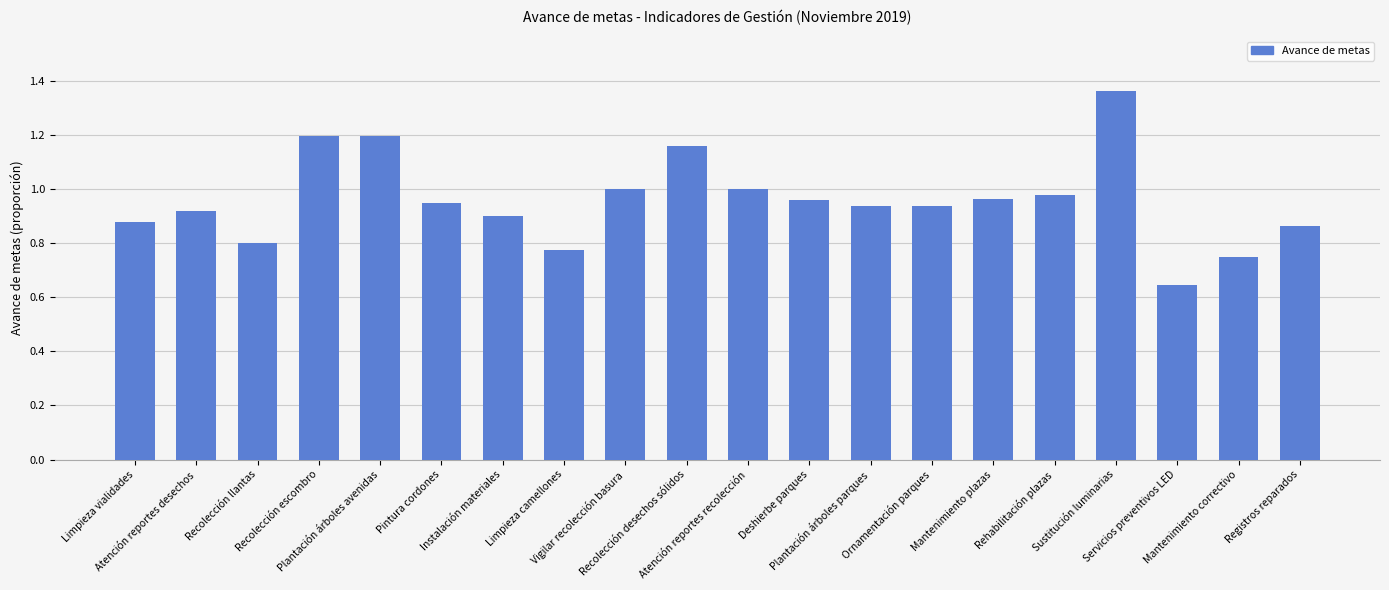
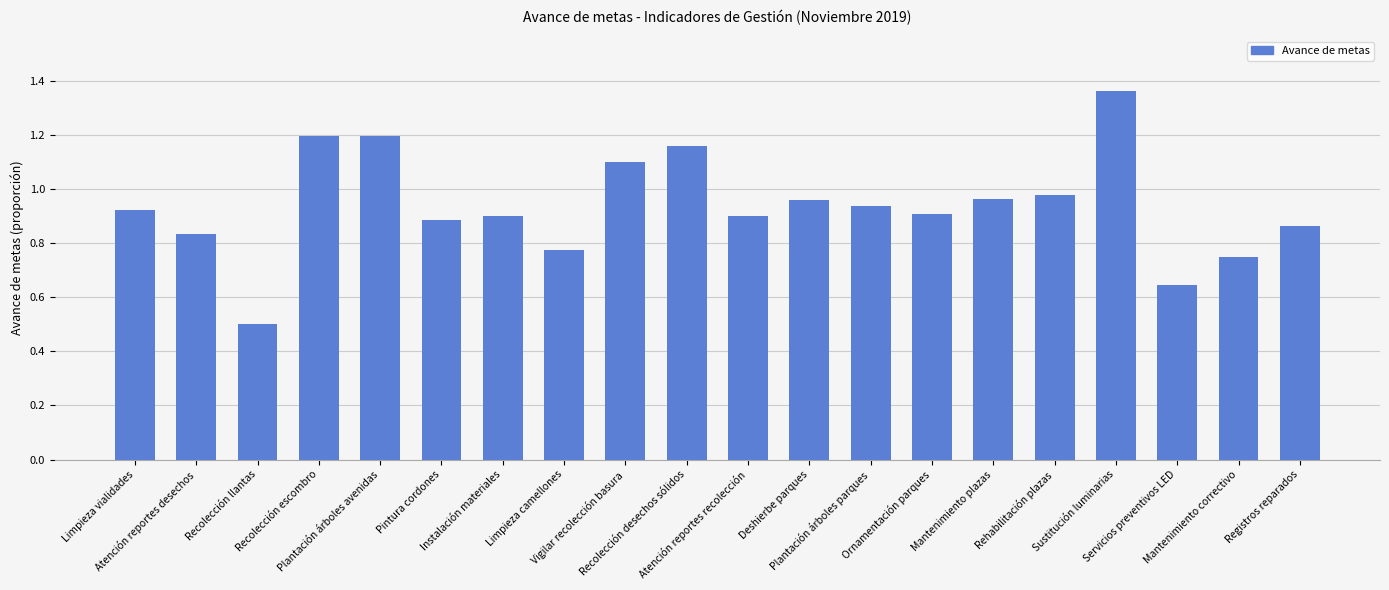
  {
-   "Limpieza vialidades": 0.88,
-   "Atención reportes desechos": 0.92,
-   "Recolección llantas": 0.8,
+   "Limpieza vialidades": 0.92,
+   "Atención reportes desechos": 0.83,
+   "Recolección llantas": 0.5,
    "Recolección escombro": 1.19,
    "Plantación árboles avenidas": 1.19,
-   "Pintura cordones": 0.95,
+   "Pintura cordones": 0.88,
    "Instalación materiales": 0.90,
    "Limpieza camellones": 0.78,
-   "Vigilar recolección basura": 1.0,
+   "Vigilar recolección basura": 1.1,
    "Recolección desechos sólidos": 1.16,
-   "Atención reportes recolección": 1.0,
+   "Atención reportes recolección": 0.9,
    "Deshierbe parques": 0.96,
    "Plantación árboles parques": 0.94,
-   "Ornamentación parques": 0.94,
+   "Ornamentación parques": 0.91,
    "Mantenimiento plazas": 0.96,
    "Rehabilitación plazas": 0.98,
    "Sustitución luminarias": 1.36,
    "Servicios preventivos LED": 0.64,
    "Mantenimiento correctivo": 0.75,
    "Registros reparados": 0.86
  }
